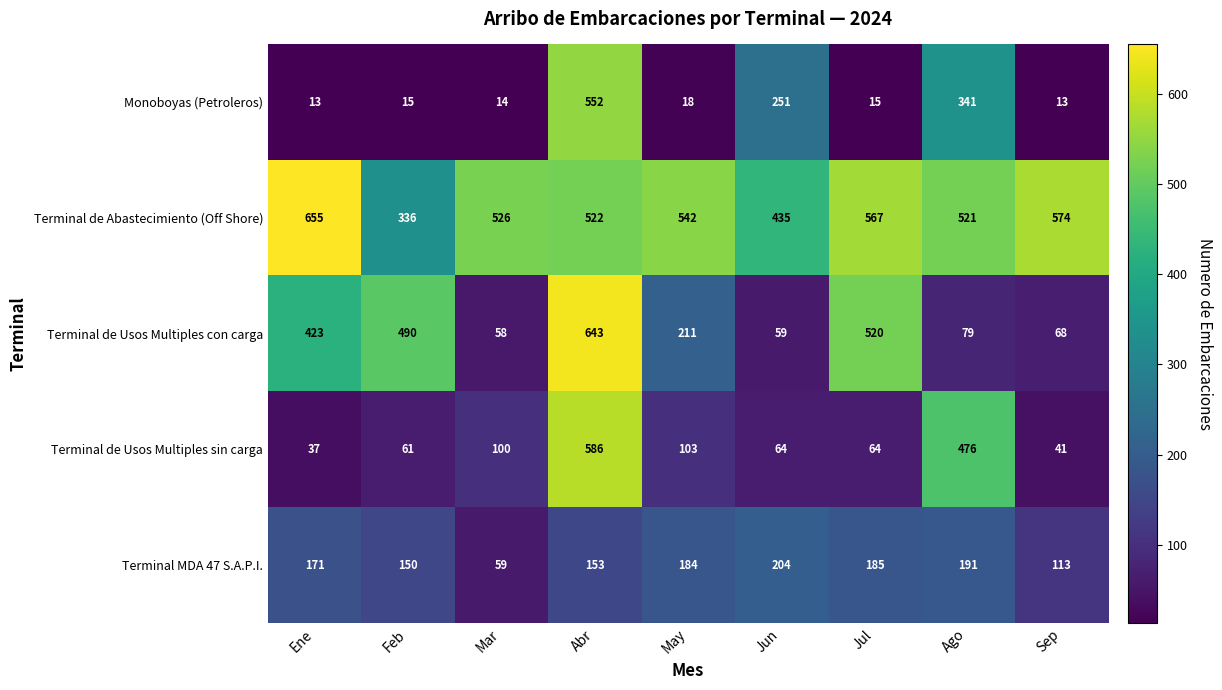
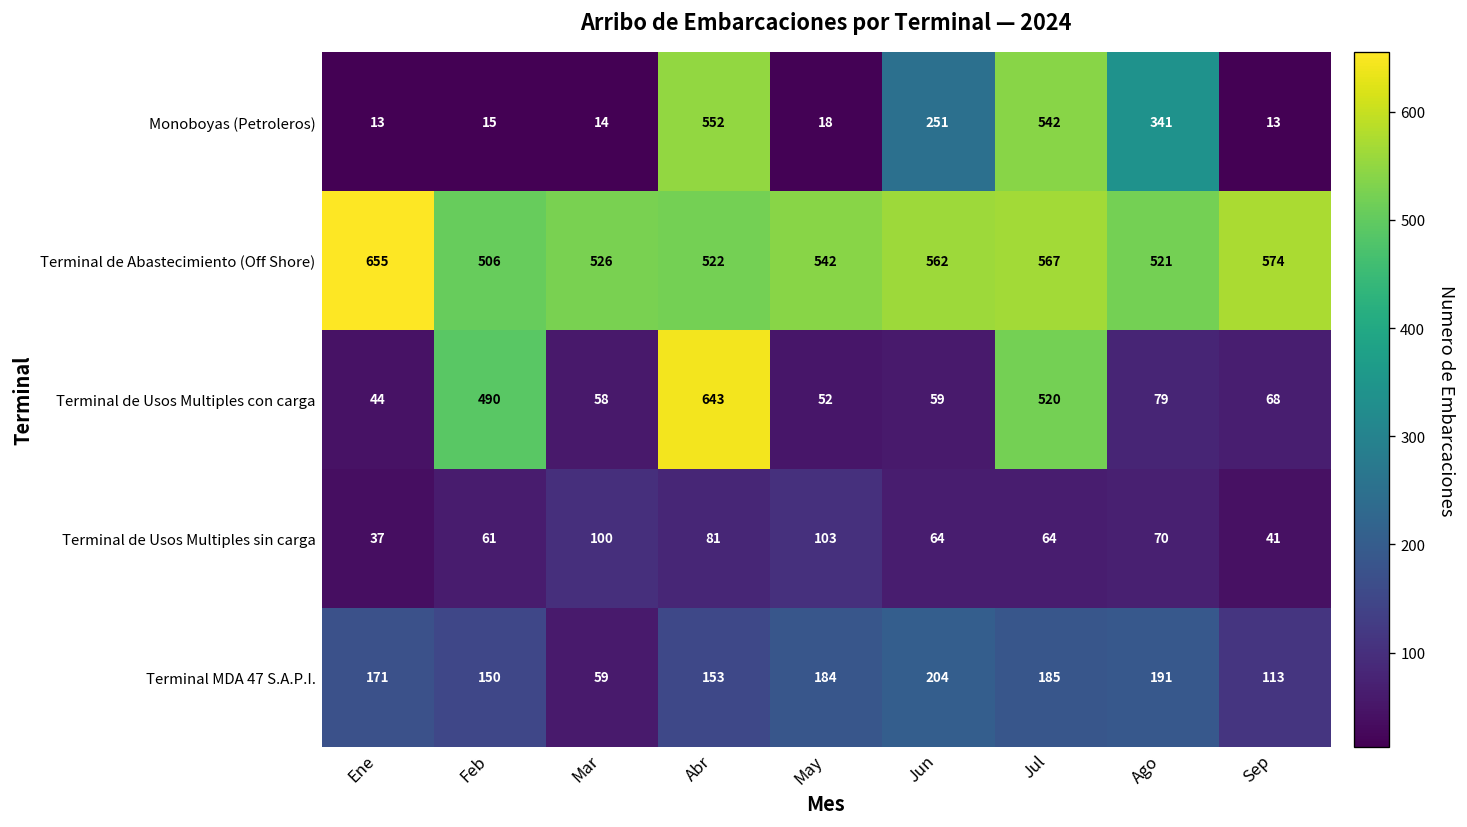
  {
    "Monoboyas (Petroleros)": {
      "Ene": 13,
      "Feb": 15,
      "Mar": 14,
      "Abr": 552,
      "May": 18,
      "Jun": 251,
-     "Jul": 15,
+     "Jul": 542,
      "Ago": 341,
      "Sep": 13
    },
    "Terminal de Abastecimiento (Off Shore)": {
      "Ene": 655,
-     "Feb": 336,
+     "Feb": 506,
      "Mar": 526,
      "Abr": 522,
      "May": 542,
-     "Jun": 435,
+     "Jun": 562,
      "Jul": 567,
      "Ago": 521,
      "Sep": 574
    },
    "Terminal de Usos Multiples con carga": {
-     "Ene": 423,
+     "Ene": 44,
      "Feb": 490,
      "Mar": 58,
      "Abr": 643,
-     "May": 211,
+     "May": 52,
      "Jun": 59,
      "Jul": 520,
      "Ago": 79,
      "Sep": 68
    },
    "Terminal de Usos Multiples sin carga": {
      "Ene": 37,
      "Feb": 61,
      "Mar": 100,
-     "Abr": 586,
+     "Abr": 81,
      "May": 103,
      "Jun": 64,
      "Jul": 64,
-     "Ago": 476,
+     "Ago": 70,
      "Sep": 41
    },
    "Terminal MDA 47 S.A.P.I.": {
      "Ene": 171,
      "Feb": 150,
      "Mar": 59,
      "Abr": 153,
      "May": 184,
      "Jun": 204,
      "Jul": 185,
      "Ago": 191,
      "Sep": 113
    }
  }
